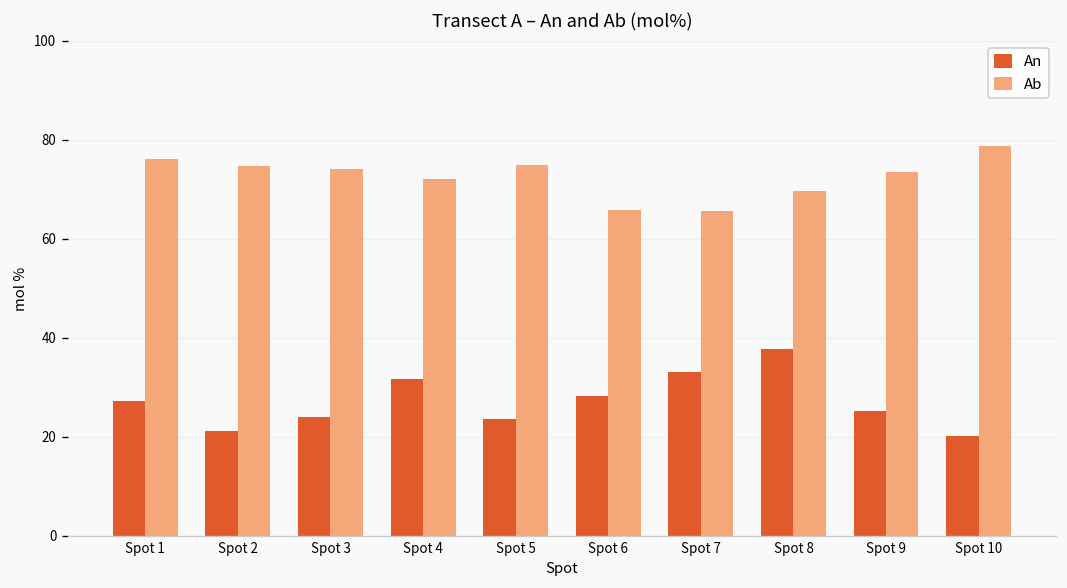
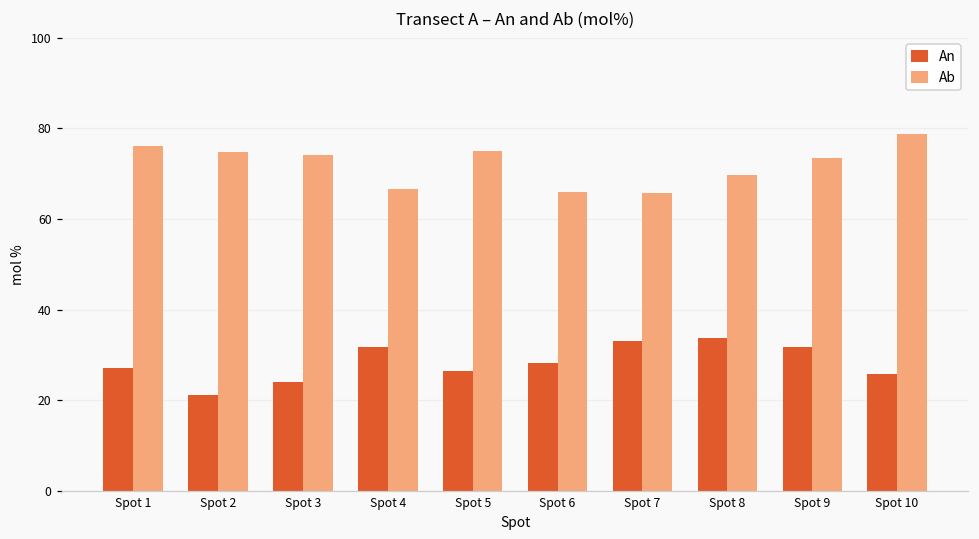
  {
    "An": {
      "Spot 1": 27,
      "Spot 2": 21,
      "Spot 3": 24,
      "Spot 4": 32,
-     "Spot 5": 24,
+     "Spot 5": 26,
      "Spot 6": 28,
      "Spot 7": 33,
-     "Spot 8": 38,
-     "Spot 9": 25,
-     "Spot 10": 20
+     "Spot 8": 34,
+     "Spot 9": 32,
+     "Spot 10": 26
    },
    "Ab": {
      "Spot 1": 76,
      "Spot 2": 75,
      "Spot 3": 74,
-     "Spot 4": 72,
+     "Spot 4": 67,
      "Spot 5": 75,
      "Spot 6": 66,
      "Spot 7": 66,
      "Spot 8": 70,
      "Spot 9": 73,
      "Spot 10": 79
    }
  }
